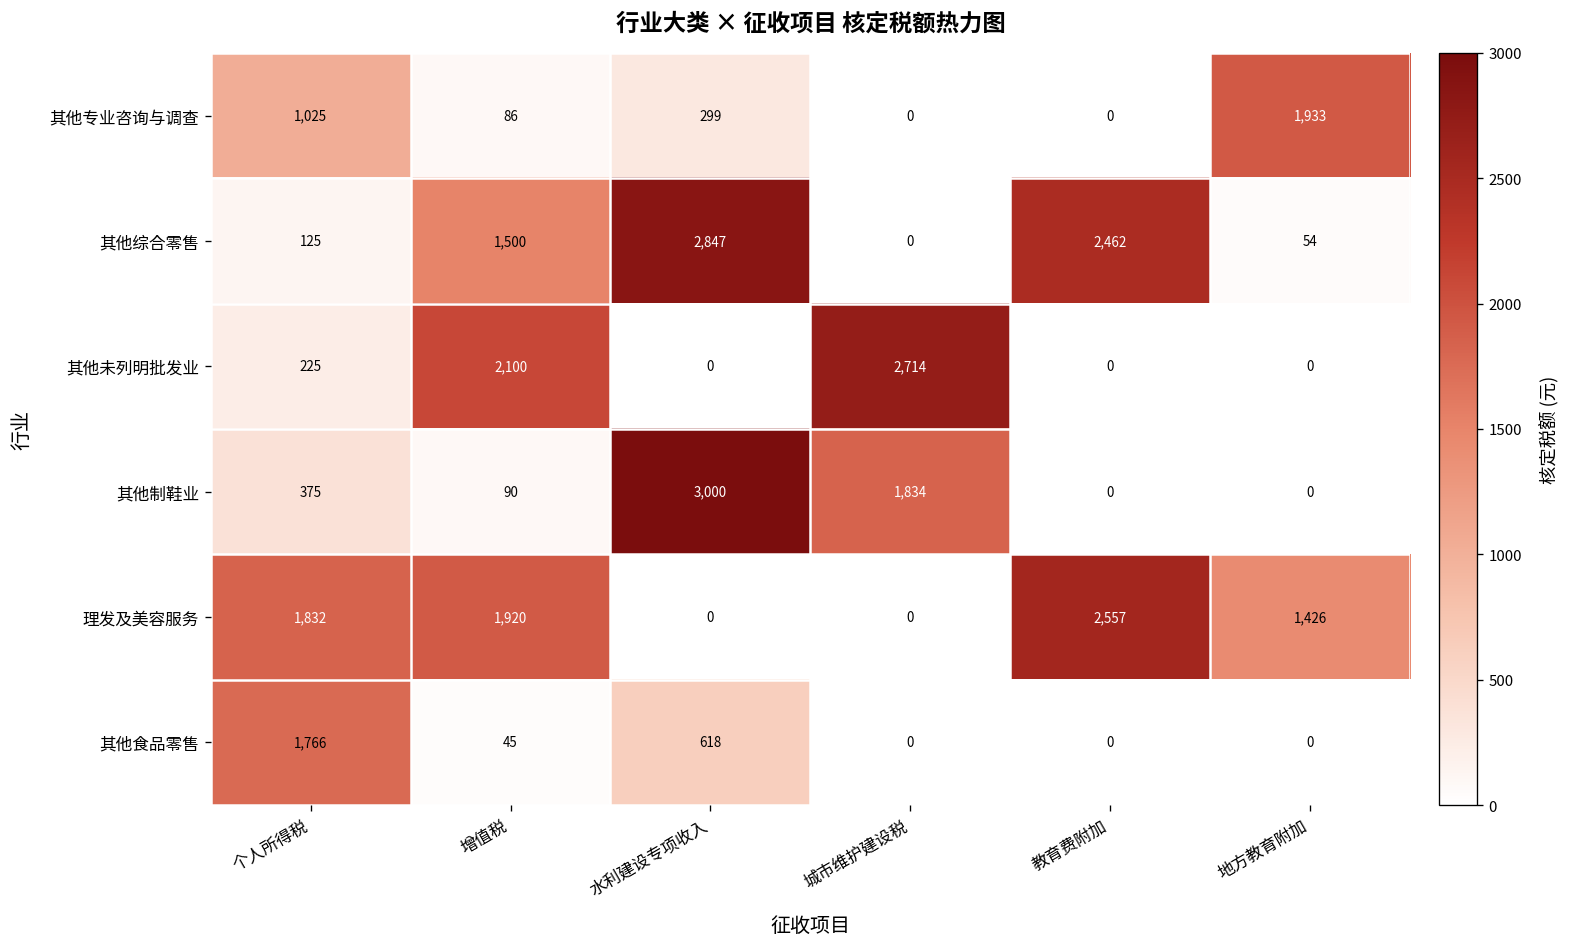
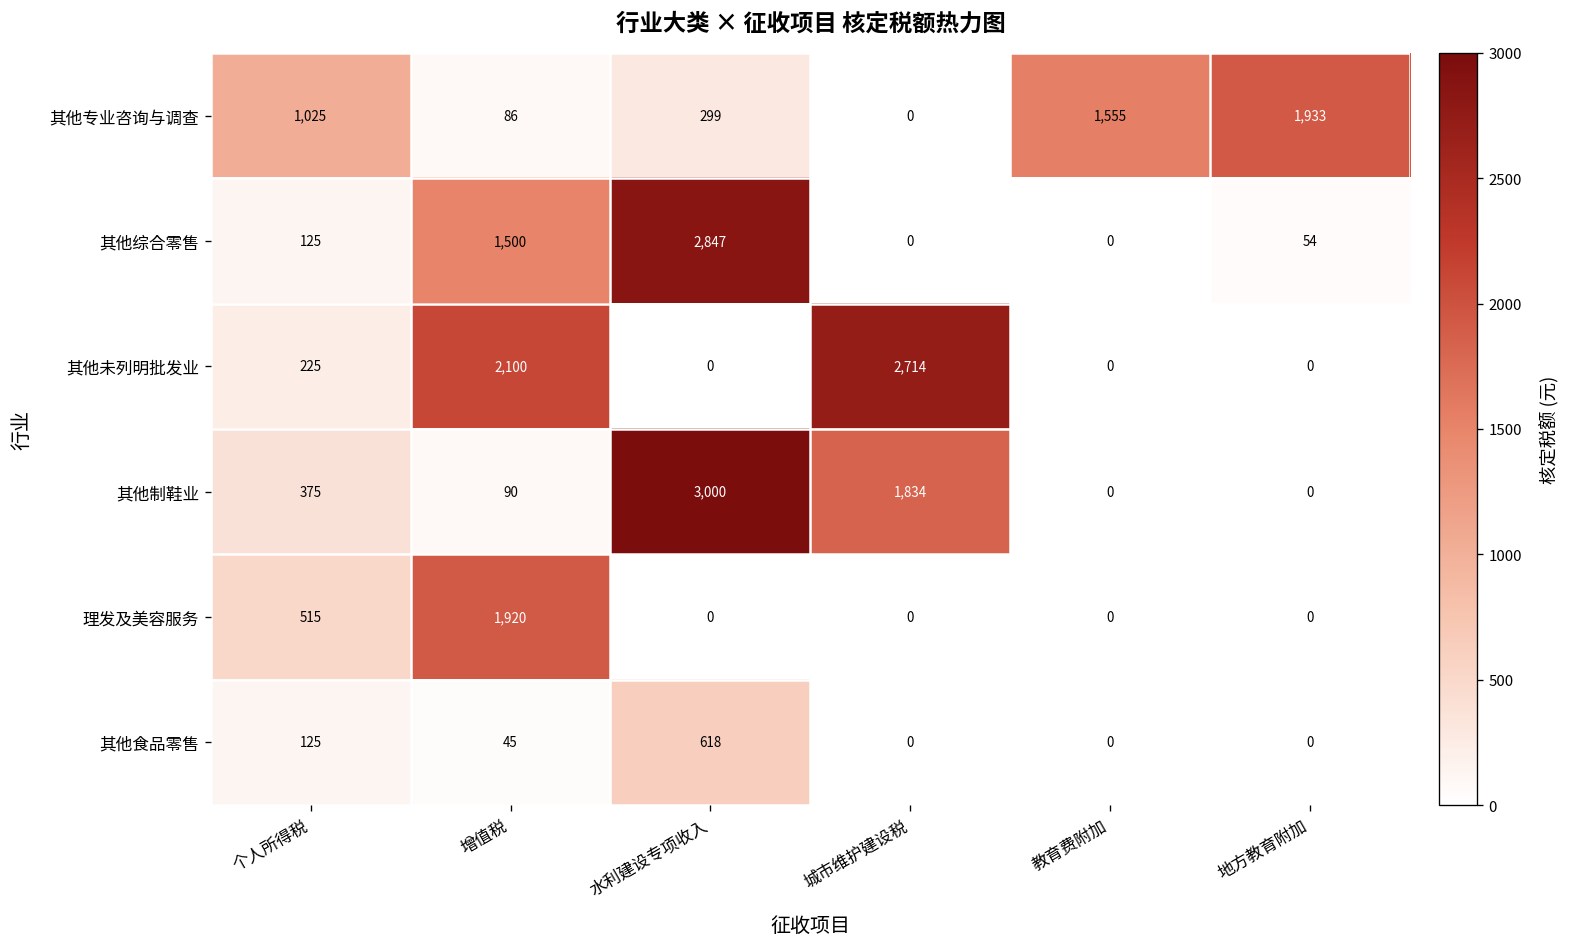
  {
    "其他专业咨询与调查": {
      "个人所得税": "1,025",
      "增值税": "86",
      "水利建设专项收入": "299",
      "城市维护建设税": "0",
-     "教育费附加": "0",
+     "教育费附加": "1,555",
      "地方教育附加": "1,933"
    },
    "其他综合零售": {
      "个人所得税": "125",
      "增值税": "1,500",
      "水利建设专项收入": "2,847",
      "城市维护建设税": "0",
-     "教育费附加": "2,462",
+     "教育费附加": "0",
      "地方教育附加": "54"
    },
    "其他未列明批发业": {
      "个人所得税": "225",
      "增值税": "2,100",
      "水利建设专项收入": "0",
      "城市维护建设税": "2,714",
      "教育费附加": "0",
      "地方教育附加": "0"
    },
    "其他制鞋业": {
      "个人所得税": "375",
      "增值税": "90",
      "水利建设专项收入": "3,000",
      "城市维护建设税": "1,834",
      "教育费附加": "0",
      "地方教育附加": "0"
    },
    "理发及美容服务": {
-     "个人所得税": "1,832",
+     "个人所得税": "515",
      "增值税": "1,920",
      "水利建设专项收入": "0",
      "城市维护建设税": "0",
-     "教育费附加": "2,557",
-     "地方教育附加": "1,426"
+     "教育费附加": "0",
+     "地方教育附加": "0"
    },
    "其他食品零售": {
-     "个人所得税": "1,766",
+     "个人所得税": "125",
      "增值税": "45",
      "水利建设专项收入": "618",
      "城市维护建设税": "0",
      "教育费附加": "0",
      "地方教育附加": "0"
    }
  }
